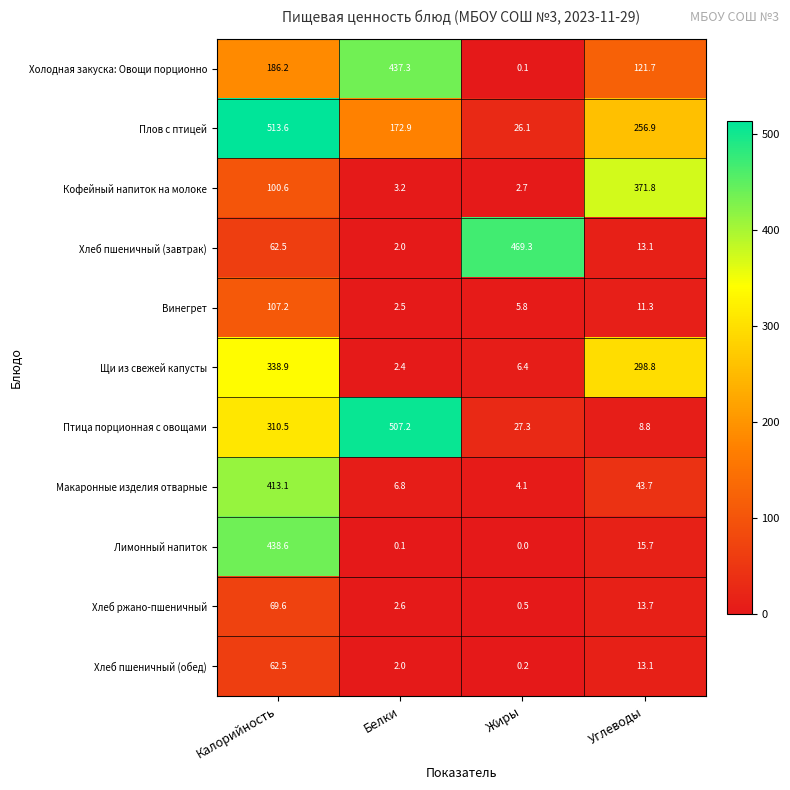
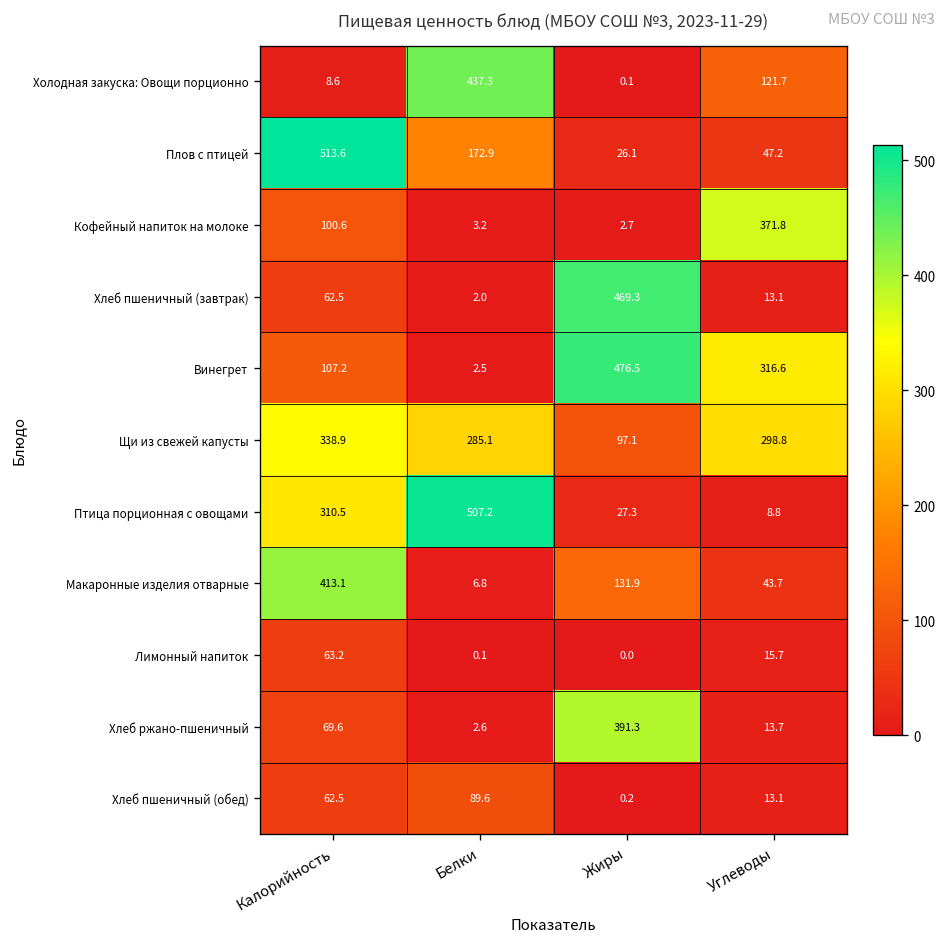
  {
    "Холодная закуска: Овощи порционно": {
-     "Калорийность": 186.2,
+     "Калорийность": 8.6,
      "Белки": 437.3,
      "Жиры": 0.1,
      "Углеводы": 121.7
    },
    "Плов с птицей": {
      "Калорийность": 513.6,
      "Белки": 172.9,
      "Жиры": 26.1,
-     "Углеводы": 256.9
+     "Углеводы": 47.2
    },
    "Кофейный напиток на молоке": {
      "Калорийность": 100.6,
      "Белки": 3.2,
      "Жиры": 2.7,
      "Углеводы": 371.8
    },
    "Хлеб пшеничный (завтрак)": {
      "Калорийность": 62.5,
      "Белки": 2.0,
      "Жиры": 469.3,
      "Углеводы": 13.1
    },
    "Винегрет": {
      "Калорийность": 107.2,
      "Белки": 2.5,
-     "Жиры": 5.8,
-     "Углеводы": 11.3
+     "Жиры": 476.5,
+     "Углеводы": 316.6
    },
    "Щи из свежей капусты": {
      "Калорийность": 338.9,
-     "Белки": 2.4,
-     "Жиры": 6.4,
+     "Белки": 285.1,
+     "Жиры": 97.1,
      "Углеводы": 298.8
    },
    "Птица порционная с овощами": {
      "Калорийность": 310.5,
      "Белки": 507.2,
      "Жиры": 27.3,
      "Углеводы": 8.8
    },
    "Макаронные изделия отварные": {
      "Калорийность": 413.1,
      "Белки": 6.8,
-     "Жиры": 4.1,
+     "Жиры": 131.9,
      "Углеводы": 43.7
    },
    "Лимонный напиток": {
-     "Калорийность": 438.6,
+     "Калорийность": 63.2,
      "Белки": 0.1,
      "Жиры": 0.0,
      "Углеводы": 15.7
    },
    "Хлеб ржано-пшеничный": {
      "Калорийность": 69.6,
      "Белки": 2.6,
-     "Жиры": 0.5,
+     "Жиры": 391.3,
      "Углеводы": 13.7
    },
    "Хлеб пшеничный (обед)": {
      "Калорийность": 62.5,
-     "Белки": 2.0,
+     "Белки": 89.6,
      "Жиры": 0.2,
      "Углеводы": 13.1
    }
  }
